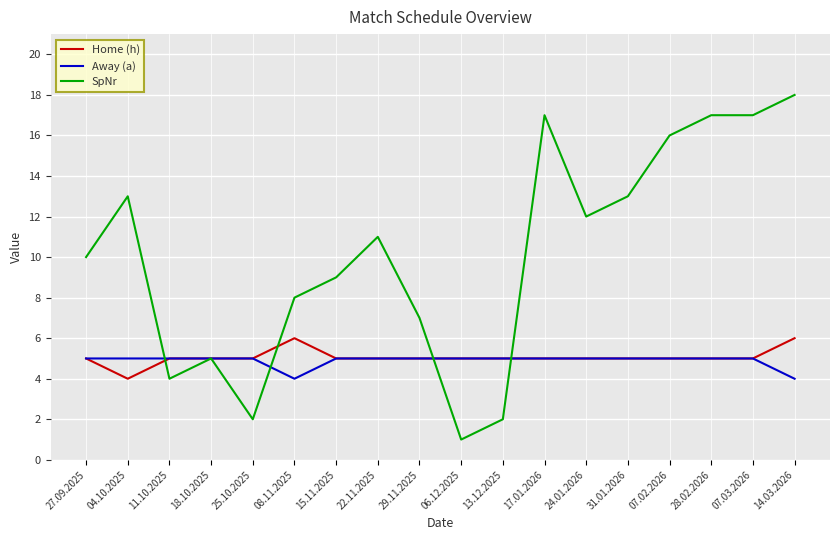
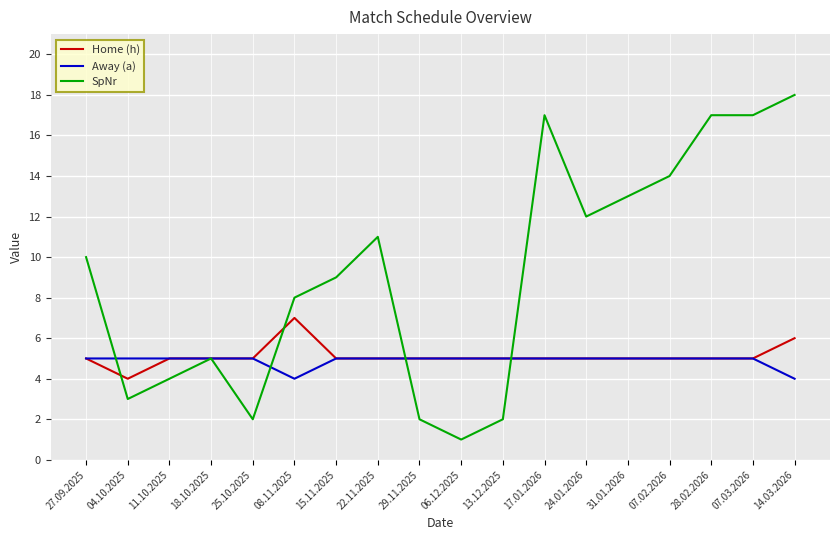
  {
    "Home (h)": {
      "04.10.2025": 4,
-     "08.11.2025": 6,
+     "08.11.2025": 7,
      "14.03.2026": 6
    },
    "Away (a)": {
      "04.10.2025": 5,
      "08.11.2025": 4,
      "14.03.2026": 4
    },
    "SpNr": {
      "27.09.2025": 10,
-     "04.10.2025": 13,
+     "04.10.2025": 3,
      "11.10.2025": 4,
      "25.10.2025": 2,
      "08.11.2025": 8,
      "15.11.2025": 9,
      "22.11.2025": 11,
-     "29.11.2025": 7,
+     "29.11.2025": 2,
      "06.12.2025": 1,
      "13.12.2025": 2,
      "17.01.2026": 17,
      "24.01.2026": 12,
      "31.01.2026": 13,
-     "07.02.2026": 16,
+     "07.02.2026": 14,
      "28.02.2026": 17,
      "07.03.2026": 17,
      "14.03.2026": 18
    }
  }
